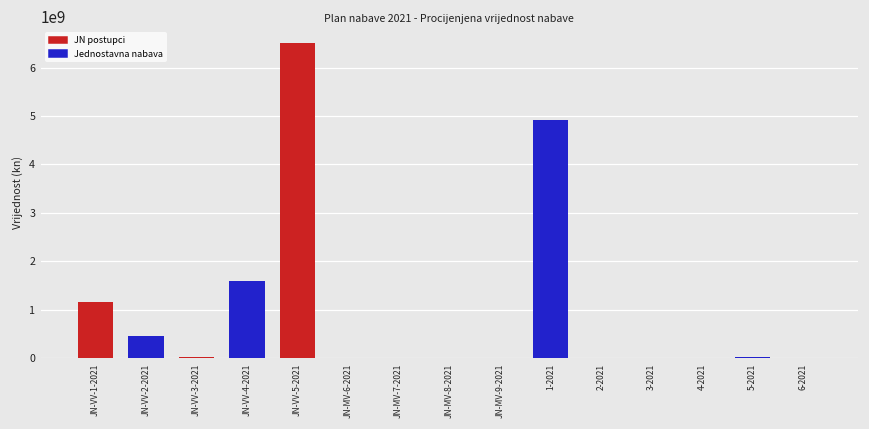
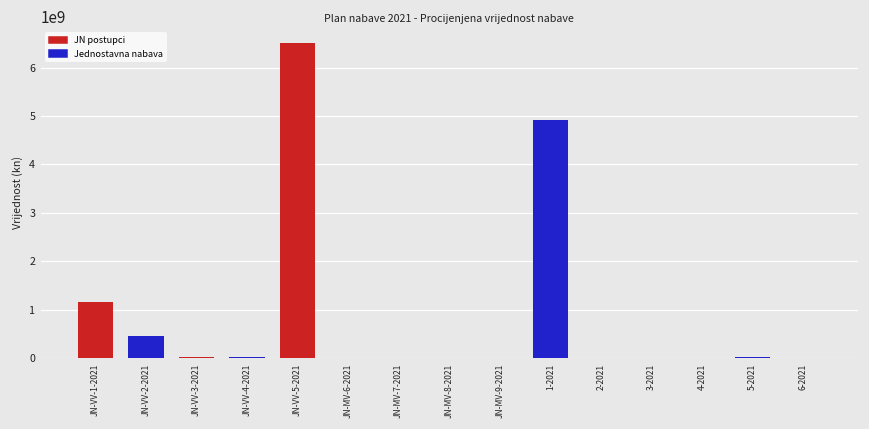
  {
    "JN-VV-1-2021": 1200000000,
    "JN-VV-2-2021": 400000000,
-   "JN-VV-4-2021": 1600000000,
+   "JN-VV-4-2021": 0,
    "JN-VV-5-2021": 6500000000,
    "1-2021": 4900000000
  }
